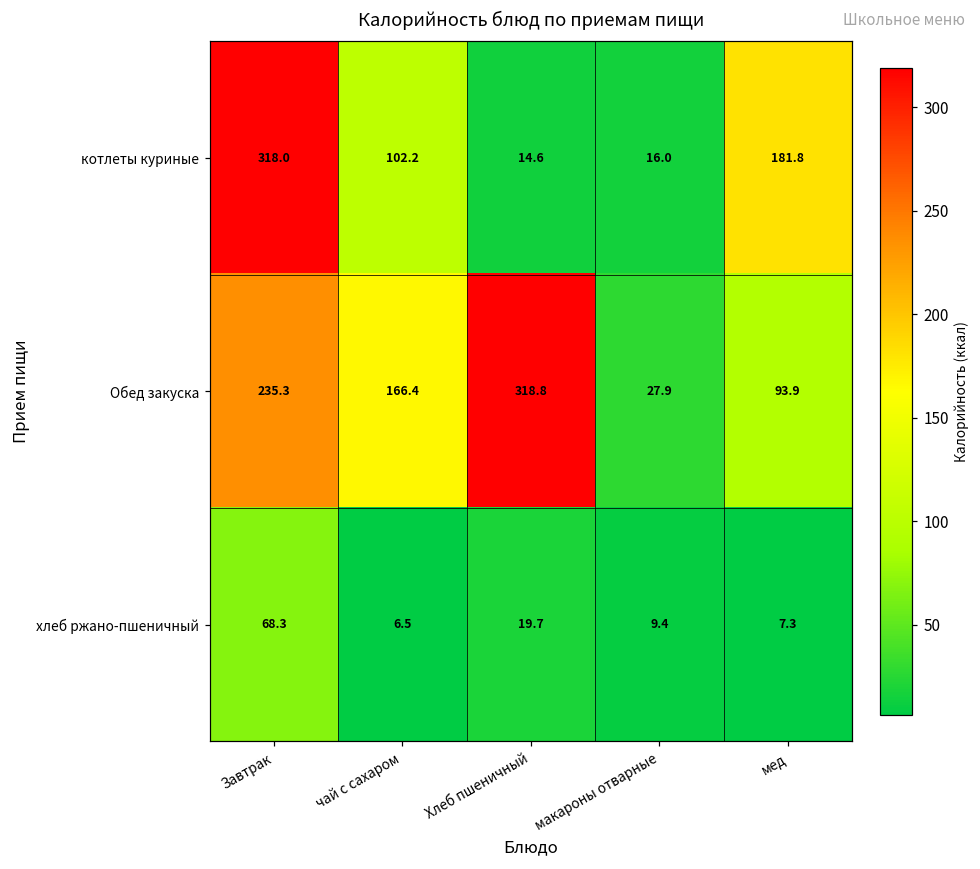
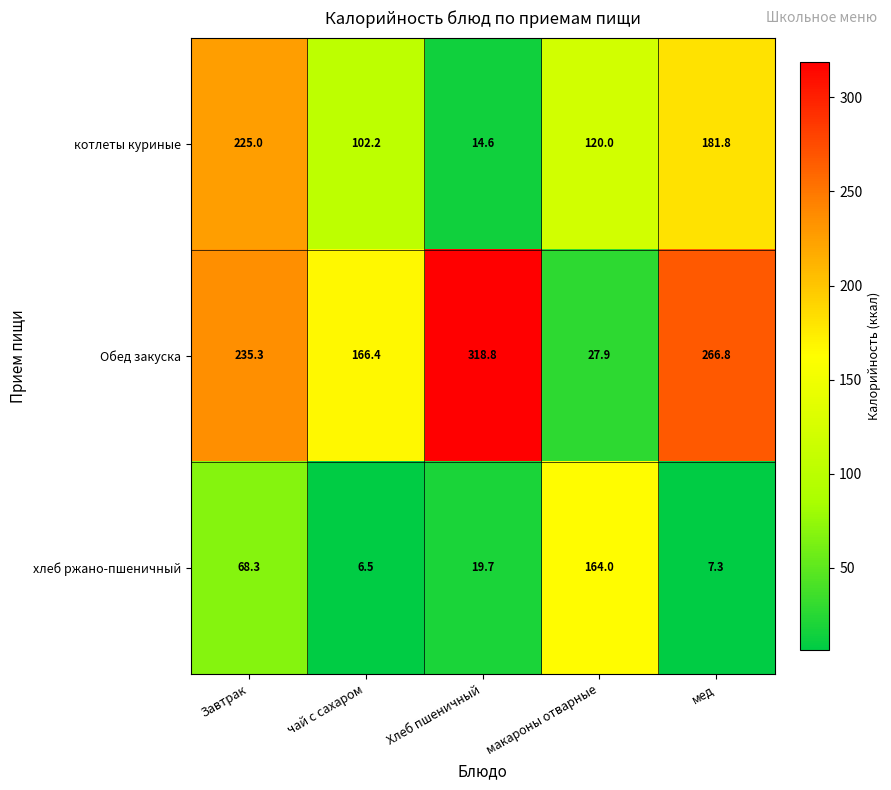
  {
    "котлеты куриные": {
-     "Завтрак": 318.0,
+     "Завтрак": 225.0,
      "чай с сахаром": 102.2,
      "Хлеб пшеничный": 14.6,
-     "макароны отварные": 16.0,
+     "макароны отварные": 120.0,
      "мед": 181.8
    },
    "Обед закуска": {
      "Завтрак": 235.3,
      "чай с сахаром": 166.4,
      "Хлеб пшеничный": 318.8,
      "макароны отварные": 27.9,
-     "мед": 93.9
+     "мед": 266.8
    },
    "хлеб ржано-пшеничный": {
      "Завтрак": 68.3,
      "чай с сахаром": 6.5,
      "Хлеб пшеничный": 19.7,
-     "макароны отварные": 9.4,
+     "макароны отварные": 164.0,
      "мед": 7.3
    }
  }
